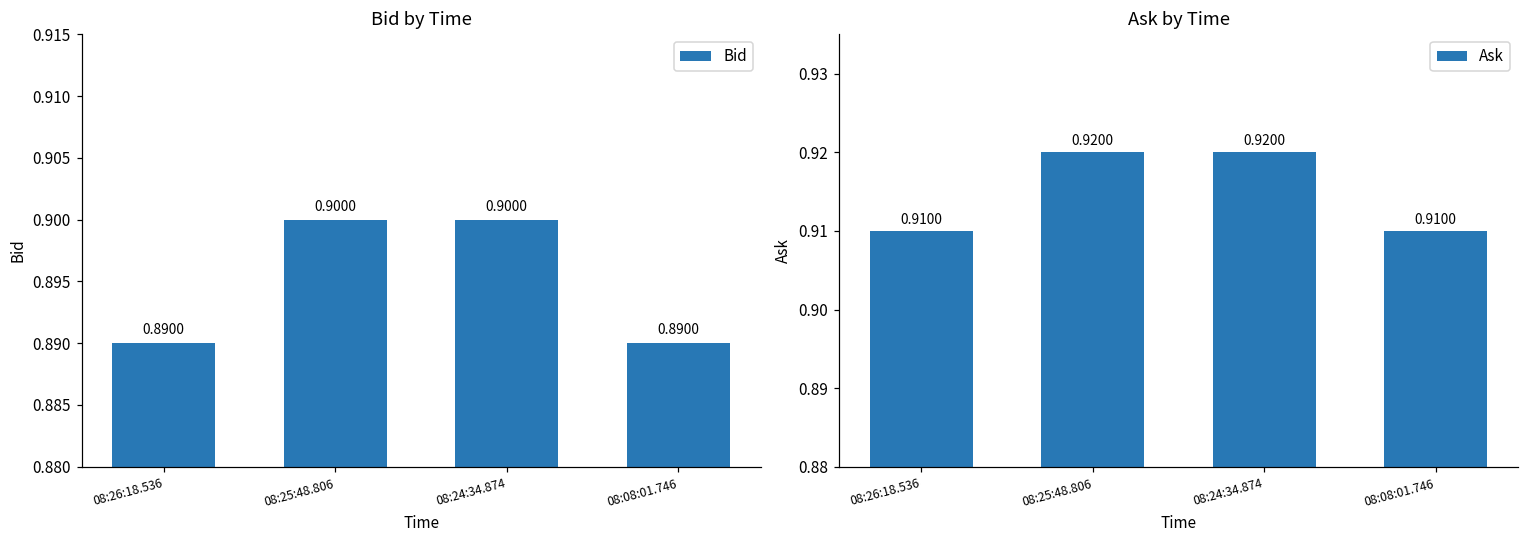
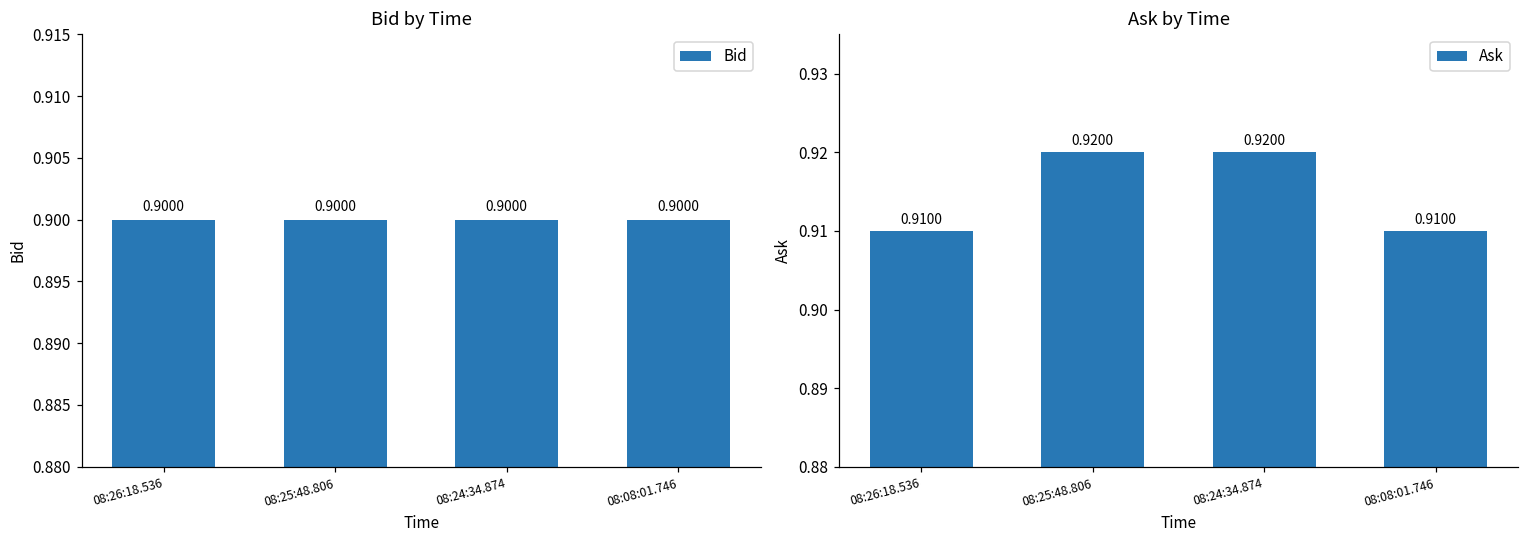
  {
    "Bid by Time": {
-     "08:26:18.536": 0.8900,
+     "08:26:18.536": 0.9000,
      "08:25:48.806": 0.9000,
      "08:24:34.874": 0.9000,
-     "08:08:01.746": 0.8900
+     "08:08:01.746": 0.9000
    },
    "Ask by Time": {
      "08:26:18.536": 0.9100,
      "08:25:48.806": 0.9200,
      "08:24:34.874": 0.9200,
      "08:08:01.746": 0.9100
    }
  }
